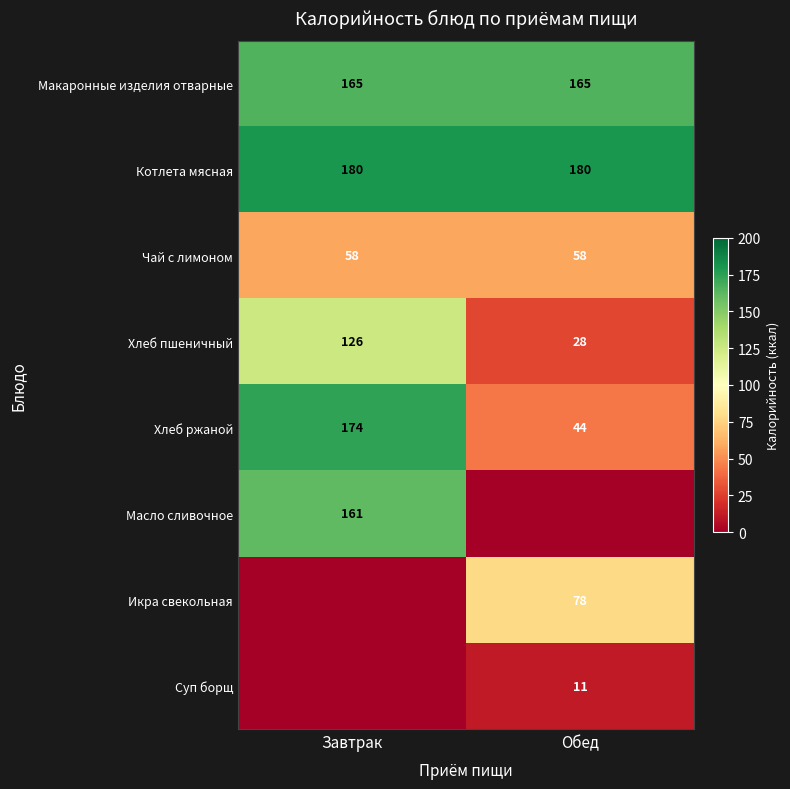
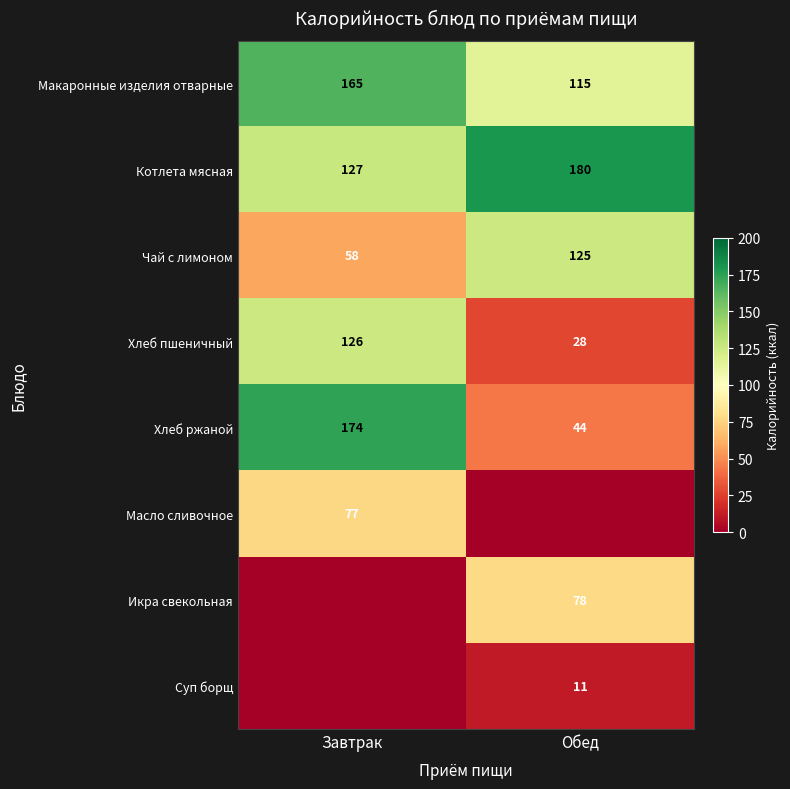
  {
    "Макаронные изделия отварные": {
      "Завтрак": 165,
-     "Обед": 165
+     "Обед": 115
    },
    "Котлета мясная": {
-     "Завтрак": 180,
+     "Завтрак": 127,
      "Обед": 180
    },
    "Чай с лимоном": {
      "Завтрак": 58,
-     "Обед": 58
+     "Обед": 125
    },
    "Хлеб пшеничный": {
      "Завтрак": 126,
      "Обед": 28
    },
    "Хлеб ржаной": {
      "Завтрак": 174,
      "Обед": 44
    },
    "Масло сливочное": {
-     "Завтрак": 161
+     "Завтрак": 77
    },
    "Икра свекольная": {
      "Обед": 78
    },
    "Суп борщ": {
      "Обед": 11
    }
  }
